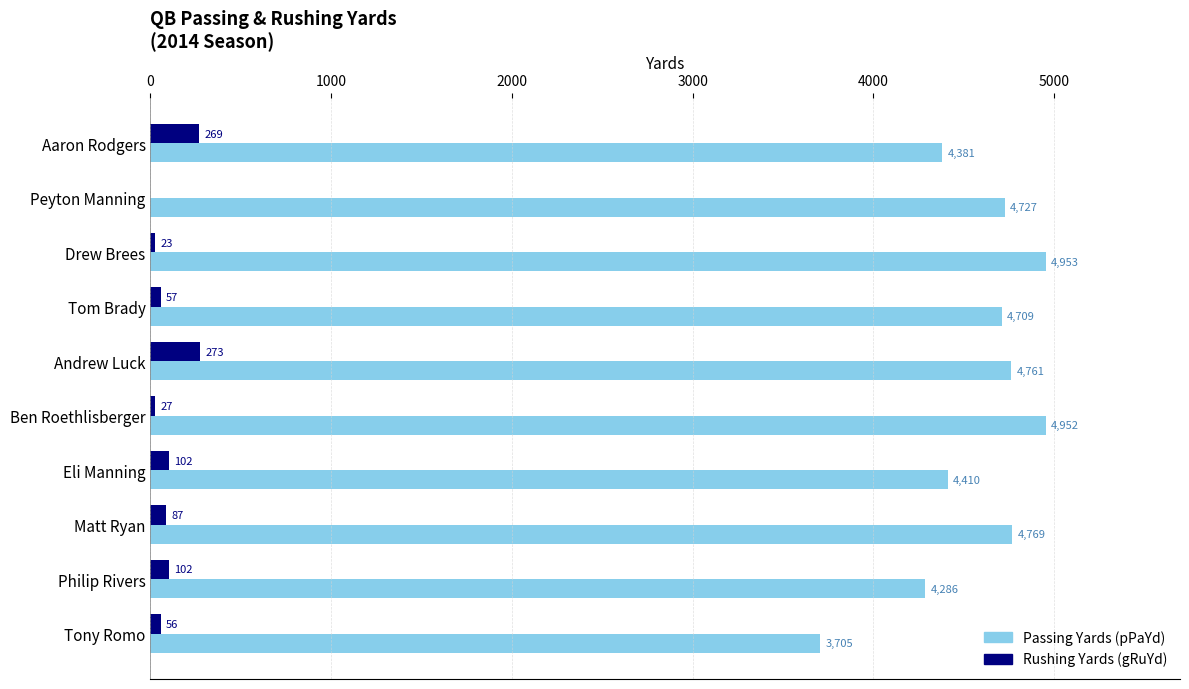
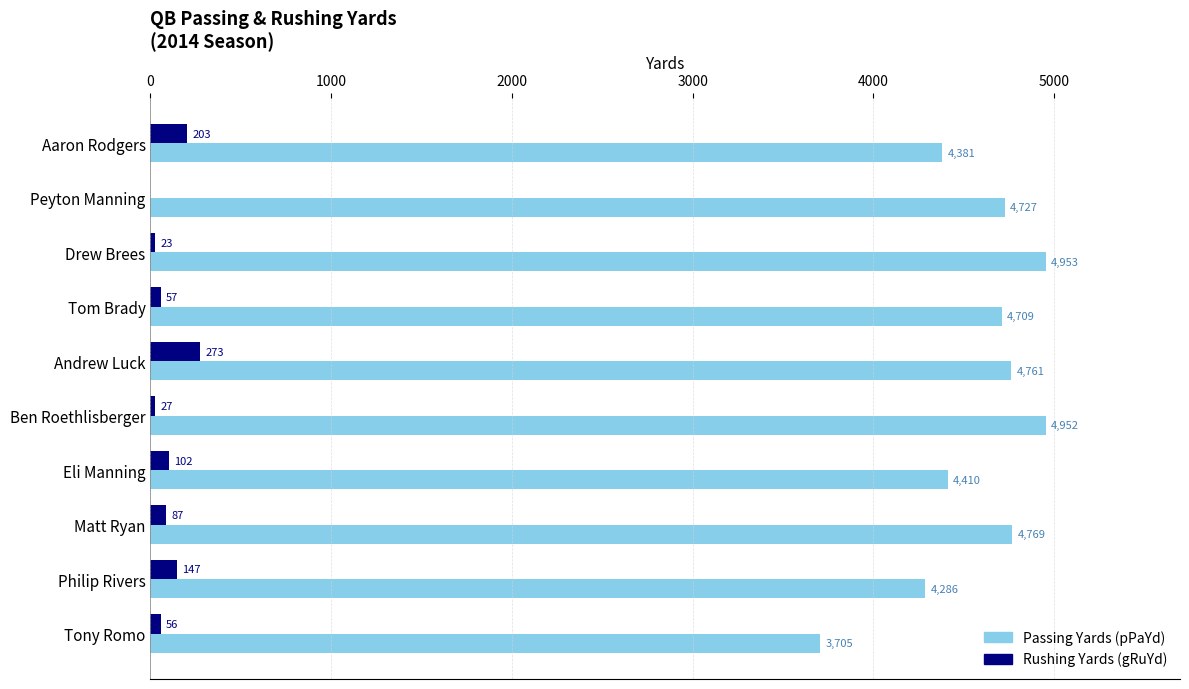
  {
    "Passing Yards (pPaYd)": {
      "Aaron Rodgers": "4,381",
      "Peyton Manning": "4,727",
      "Drew Brees": "4,953",
      "Tom Brady": "4,709",
      "Andrew Luck": "4,761",
      "Ben Roethlisberger": "4,952",
      "Eli Manning": "4,410",
      "Matt Ryan": "4,769",
      "Philip Rivers": "4,286",
      "Tony Romo": "3,705"
    },
    "Rushing Yards (gRuYd)": {
-     "Aaron Rodgers": "269",
+     "Aaron Rodgers": "203",
      "Drew Brees": "23",
      "Tom Brady": "57",
      "Andrew Luck": "273",
      "Ben Roethlisberger": "27",
      "Eli Manning": "102",
      "Matt Ryan": "87",
-     "Philip Rivers": "102",
+     "Philip Rivers": "147",
      "Tony Romo": "56"
    }
  }
